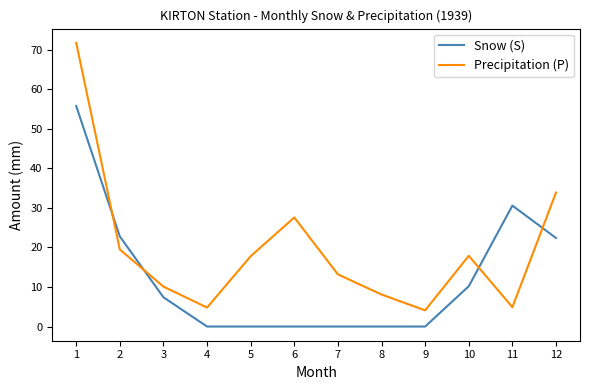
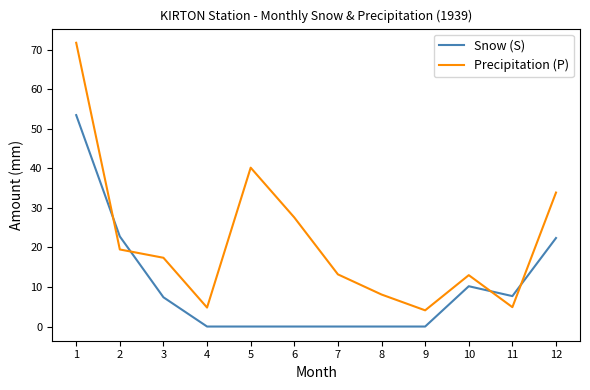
  {
    "Snow (S)": {
-     "1": 56,
+     "1": 54,
      "2": 23,
      "3": 7,
      "4": 0,
      "5": 0,
      "6": 0,
      "7": 0,
      "8": 0,
      "9": 0,
      "10": 10,
-     "11": 31,
+     "11": 8,
      "12": 22
    },
    "Precipitation (P)": {
      "1": 72,
      "2": 20,
-     "3": 10,
+     "3": 17,
      "4": 5,
-     "5": 18,
+     "5": 40,
      "6": 28,
      "7": 13,
      "8": 8,
      "9": 4,
-     "10": 18,
+     "10": 13,
      "11": 5,
      "12": 34
    }
  }
